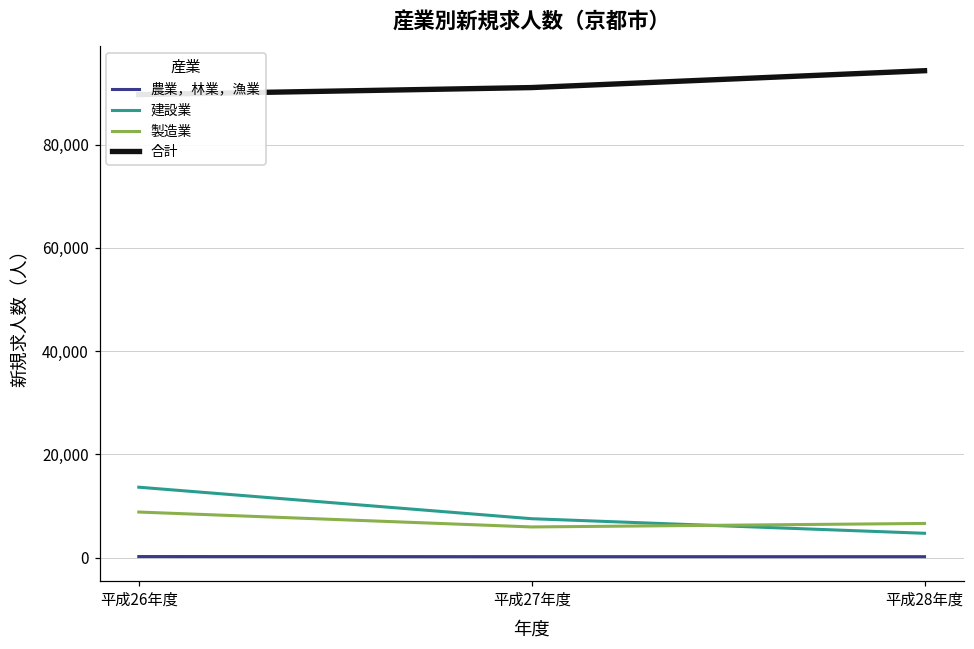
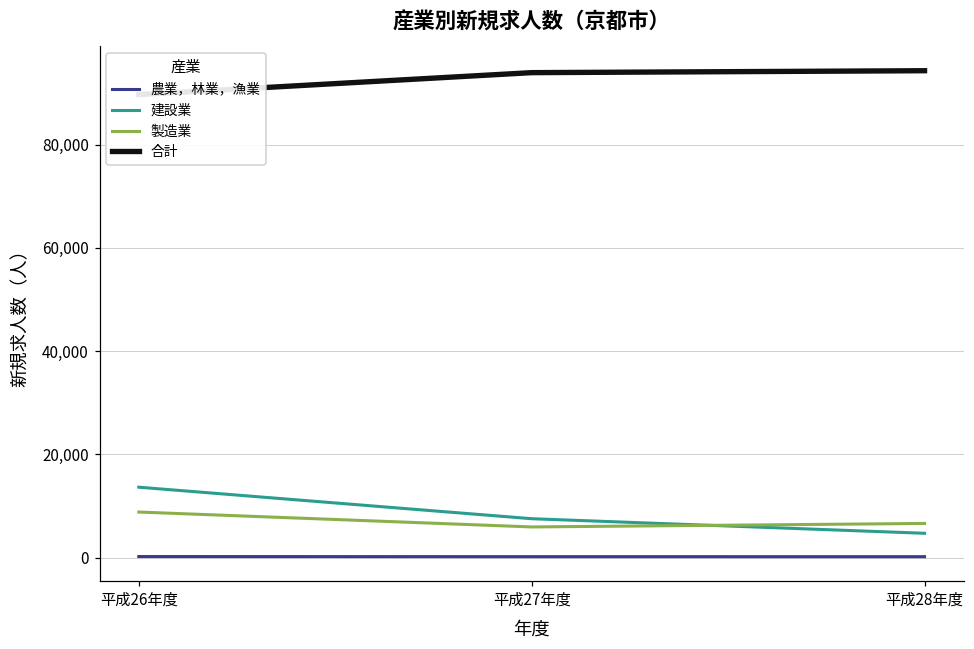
  {
    "農業，林業，漁業": {
      "平成26年度": "0",
      "平成27年度": "0",
      "平成28年度": "0"
    },
    "建設業": {
      "平成26年度": "14,000",
      "平成27年度": "8,000",
      "平成28年度": "5,000"
    },
    "製造業": {
      "平成26年度": "9,000",
      "平成27年度": "6,000",
      "平成28年度": "7,000"
    },
    "合計": {
-     "平成27年度": "91,000",
+     "平成27年度": "94,000",
      "平成28年度": "94,000"
    }
  }
